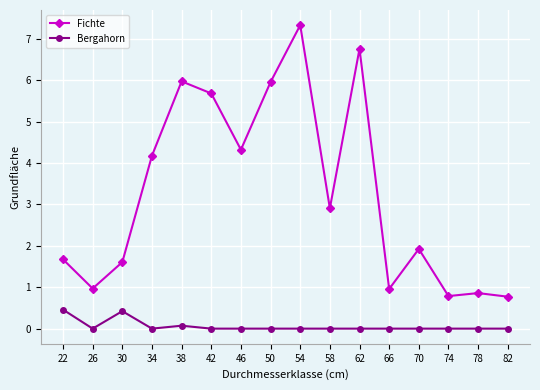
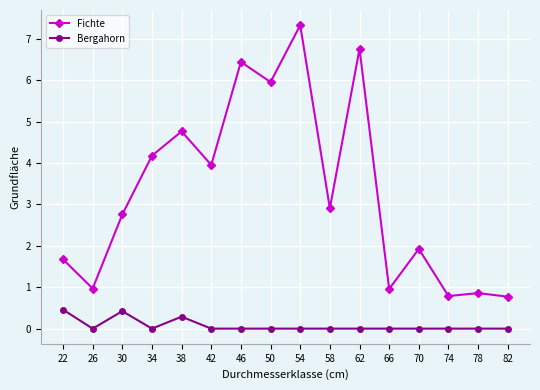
  {
    "Fichte": {
      "22": 1.7,
      "26": 1.0,
-     "30": 1.6,
+     "30": 2.8,
      "34": 4.2,
-     "38": 6.0,
-     "42": 5.7,
-     "46": 4.3,
+     "38": 4.8,
+     "42": 4.0,
+     "46": 6.4,
      "50": 6.0,
      "54": 7.3,
      "58": 2.9,
      "62": 6.8,
      "66": 1.0,
      "70": 1.9,
      "74": 0.8,
      "78": 0.9,
      "82": 0.8
    },
    "Bergahorn": {
      "22": 0.5,
      "26": 0.0,
      "30": 0.4,
      "34": 0.0,
-     "38": 0.1,
+     "38": 0.3,
      "42": 0.0,
      "46": 0.0,
      "50": 0.0,
      "54": 0.0,
      "58": 0.0,
      "62": 0.0,
      "66": 0.0,
      "70": 0.0,
      "74": 0.0,
      "78": 0.0,
      "82": 0.0
    }
  }
